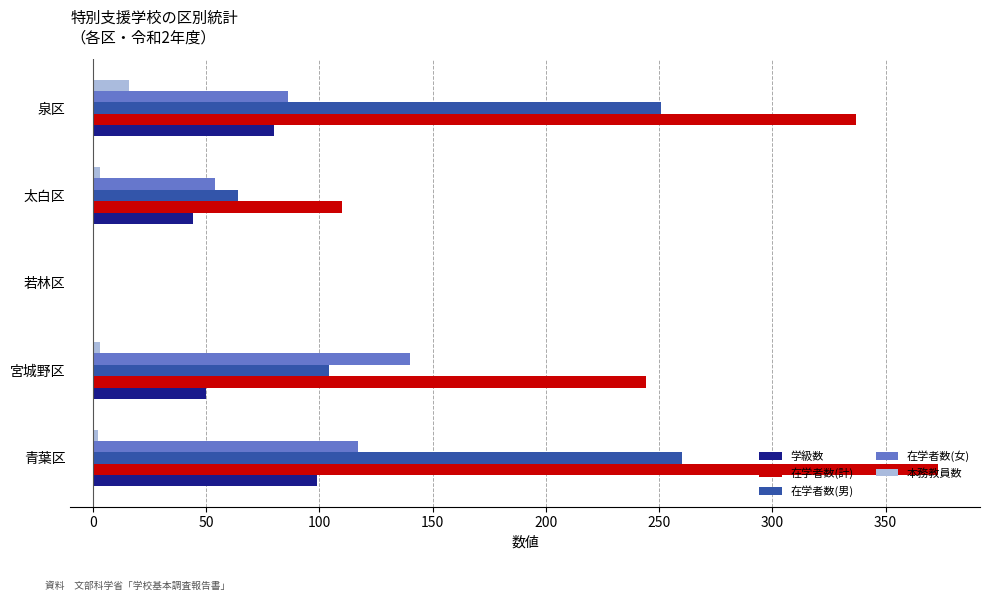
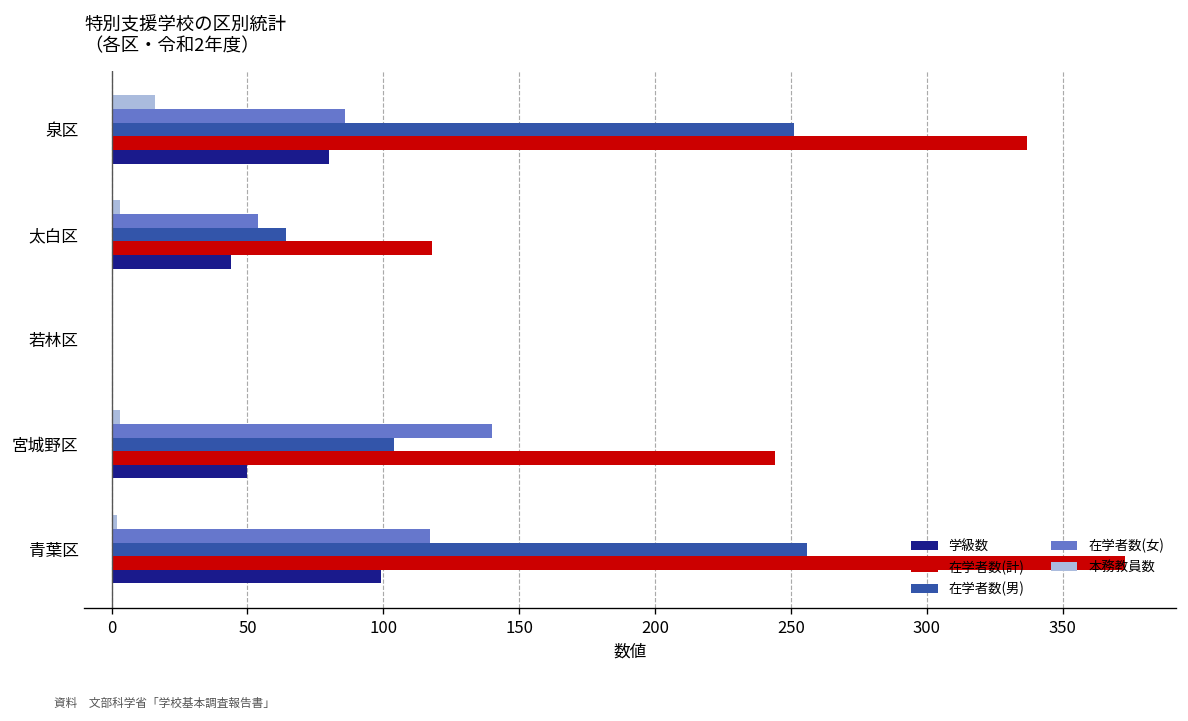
  {
    "学級数": {
      "泉区": 80,
      "太白区": 44,
      "若林区": 0,
      "宮城野区": 50,
      "青葉区": 99
    },
    "在学者数(計)": {
      "泉区": 337,
-     "太白区": 110,
+     "太白区": 118,
      "若林区": 0,
      "宮城野区": 244,
      "青葉区": 373
    },
    "在学者数(男)": {
      "泉区": 251,
      "太白区": 64,
      "若林区": 0,
      "宮城野区": 104,
-     "青葉区": 260
+     "青葉区": 256
    },
    "在学者数(女)": {
      "泉区": 86,
      "太白区": 54,
      "若林区": 0,
      "宮城野区": 140,
      "青葉区": 117
    },
    "本務教員数": {
      "泉区": 16,
      "太白区": 3,
      "若林区": 0,
      "宮城野区": 3,
      "青葉区": 2
    }
  }
